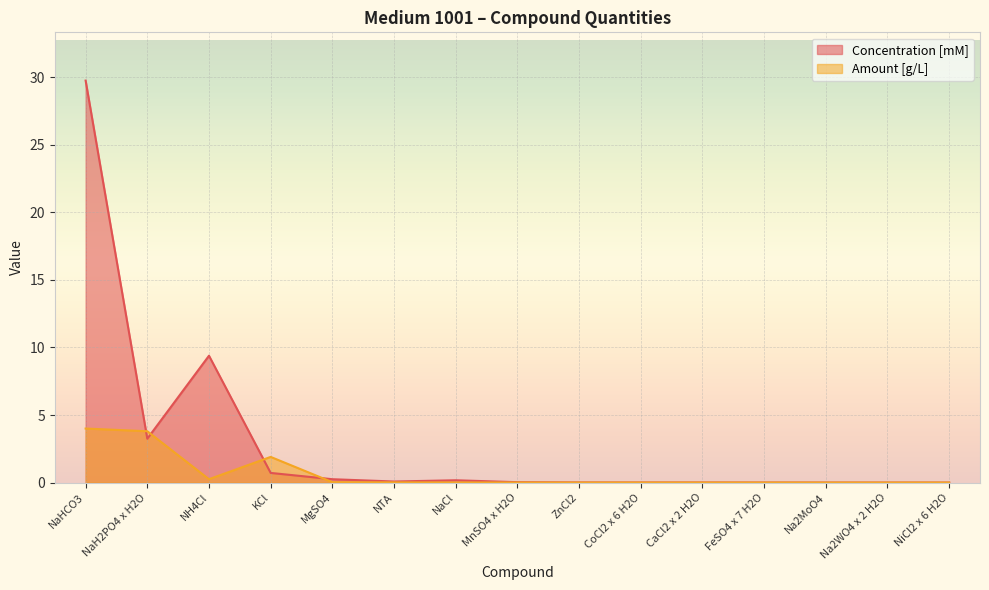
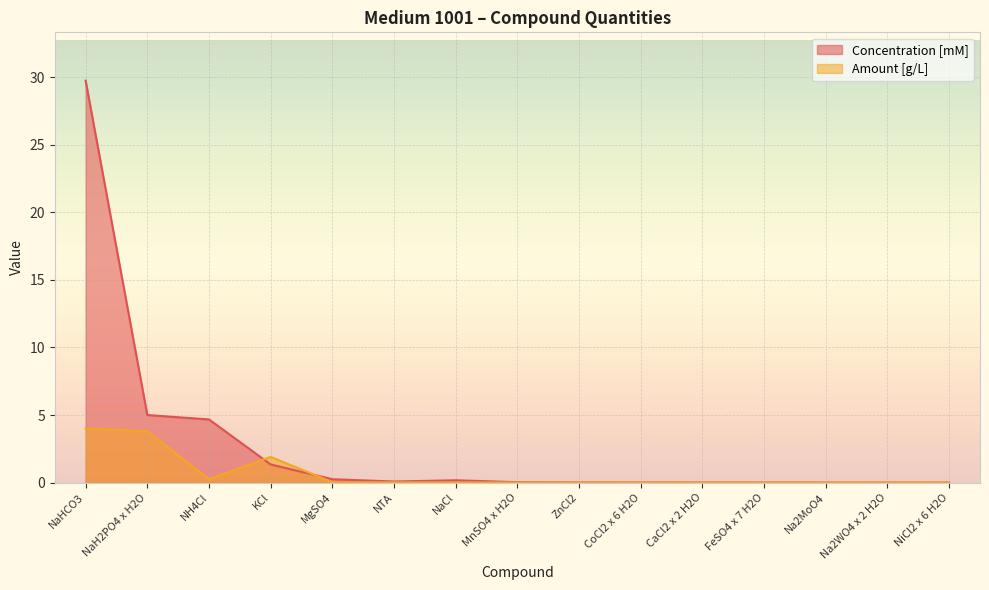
  {
    "Concentration [mM]": {
      "NaHCO3": 29.8,
-     "NaH2PO4 x H2O": 3.2,
-     "NH4Cl": 9.4,
-     "KCl": 0.7,
+     "NaH2PO4 x H2O": 5.0,
+     "NH4Cl": 4.7,
+     "KCl": 1.3,
      "MgSO4": 0.2
    },
    "Amount [g/L]": {
      "NaHCO3": 4.0,
      "NaH2PO4 x H2O": 3.8,
      "NH4Cl": 0.3,
      "KCl": 1.9,
      "MgSO4": 0.0
    }
  }
